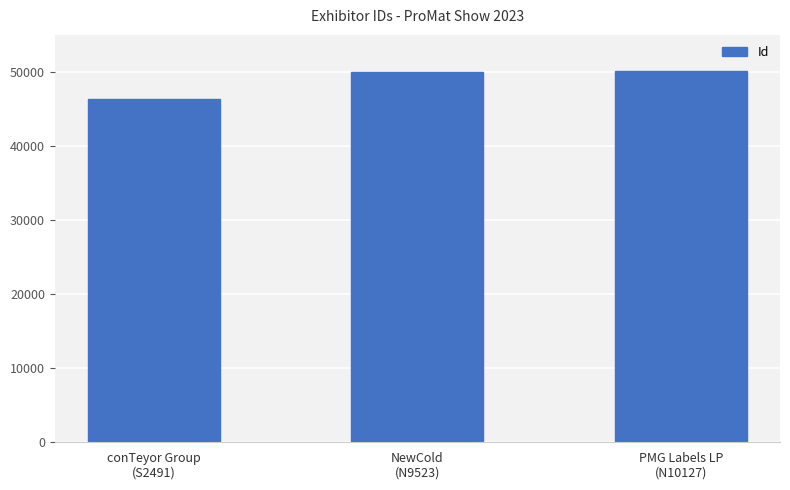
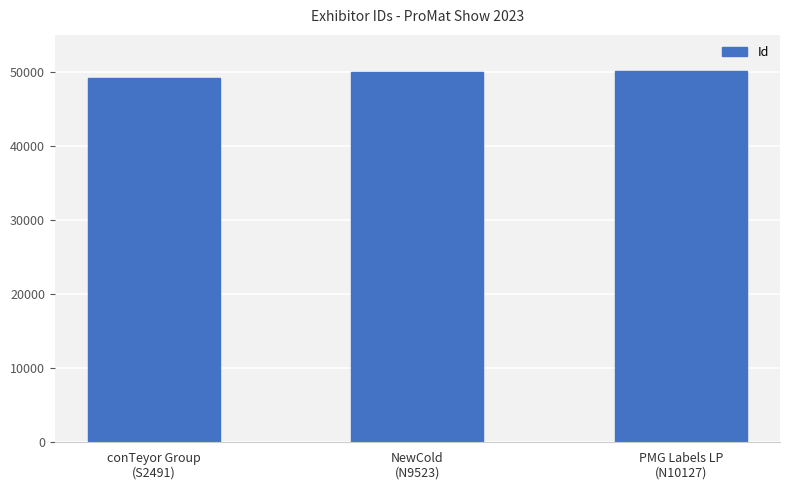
  {
-   "conTeyor Group (S2491)": 46000,
+   "conTeyor Group (S2491)": 49000,
    "NewCold (N9523)": 50000,
    "PMG Labels LP (N10127)": 50000
  }
